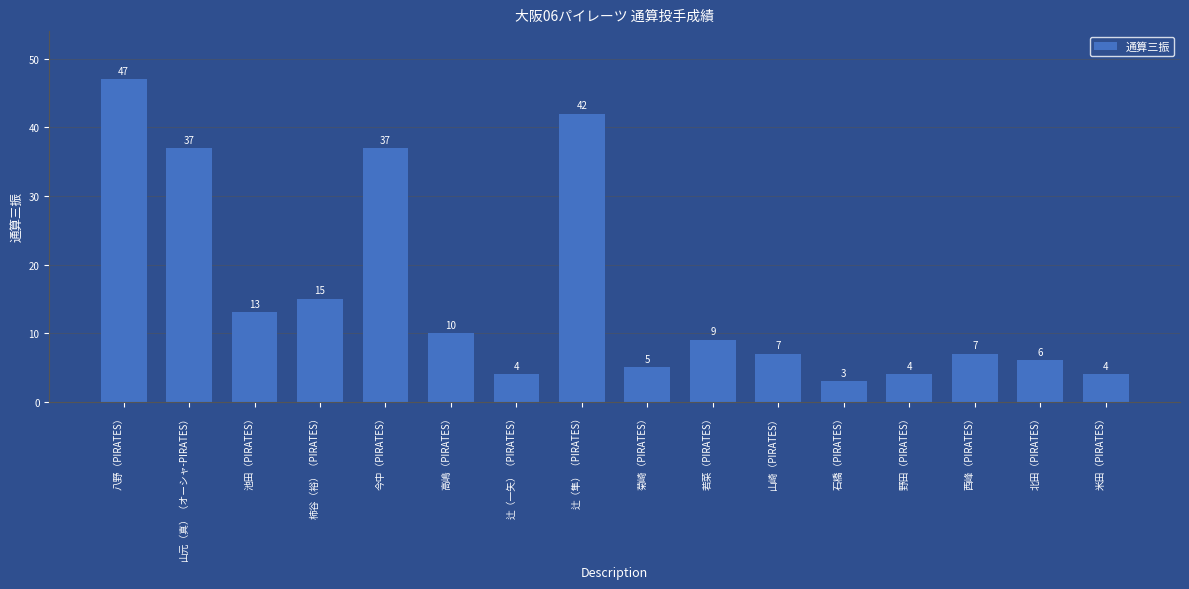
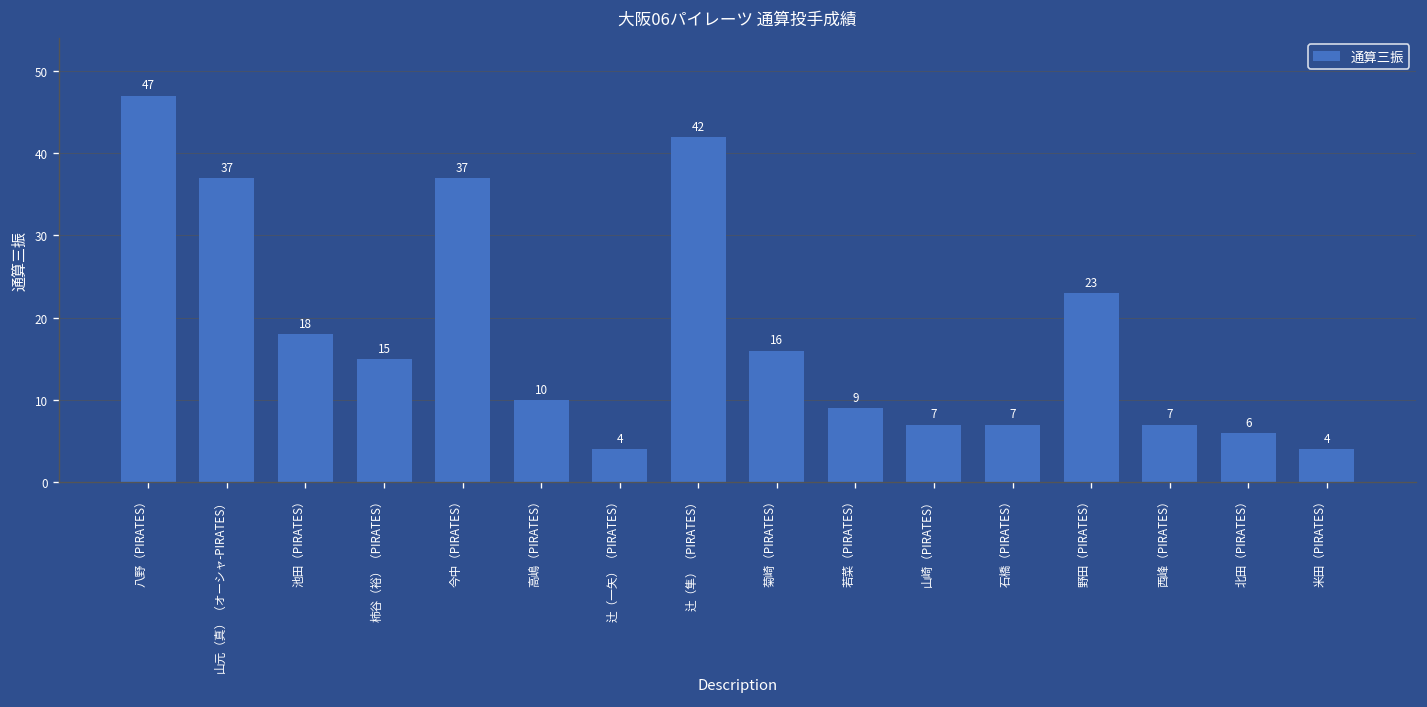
  {
    "八野（PIRATES）": 47,
    "山元（真）（オーシャ-PIRATES）": 37,
-   "池田（PIRATES）": 13,
+   "池田（PIRATES）": 18,
    "柿谷（裕）（PIRATES）": 15,
    "今中（PIRATES）": 37,
    "高嶋（PIRATES）": 10,
    "辻（一矢）（PIRATES）": 4,
    "辻（隼）（PIRATES）": 42,
-   "菊崎（PIRATES）": 5,
+   "菊崎（PIRATES）": 16,
    "若菜（PIRATES）": 9,
    "山崎（PIRATES）": 7,
-   "石橋（PIRATES）": 3,
-   "野田（PIRATES）": 4,
+   "石橋（PIRATES）": 7,
+   "野田（PIRATES）": 23,
    "西峰（PIRATES）": 7,
    "北田（PIRATES）": 6,
    "米田（PIRATES）": 4
  }
